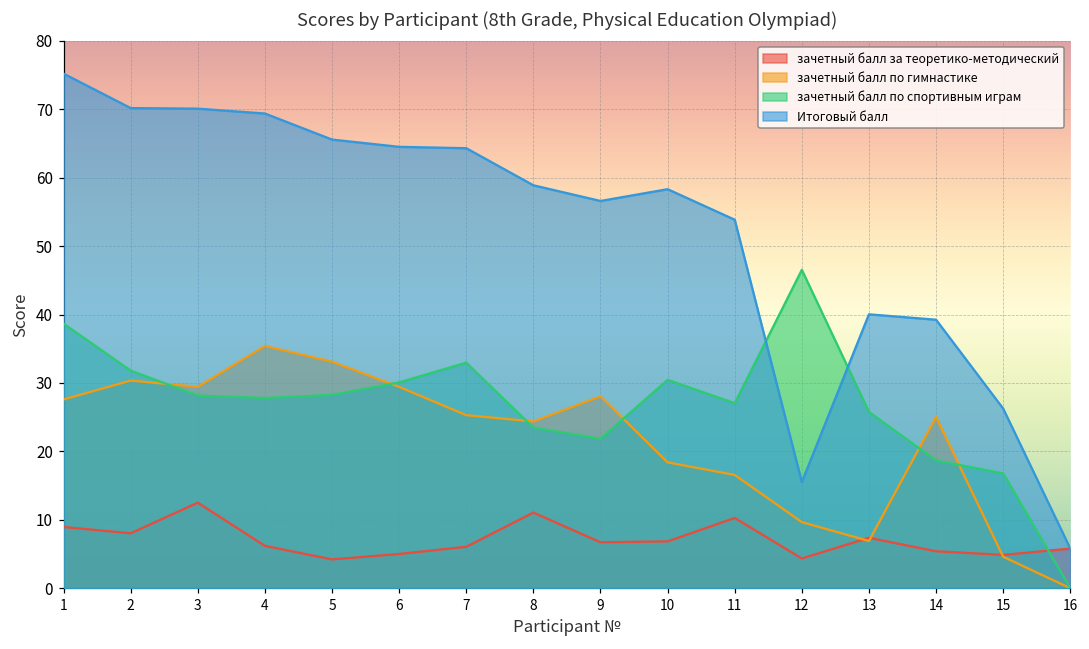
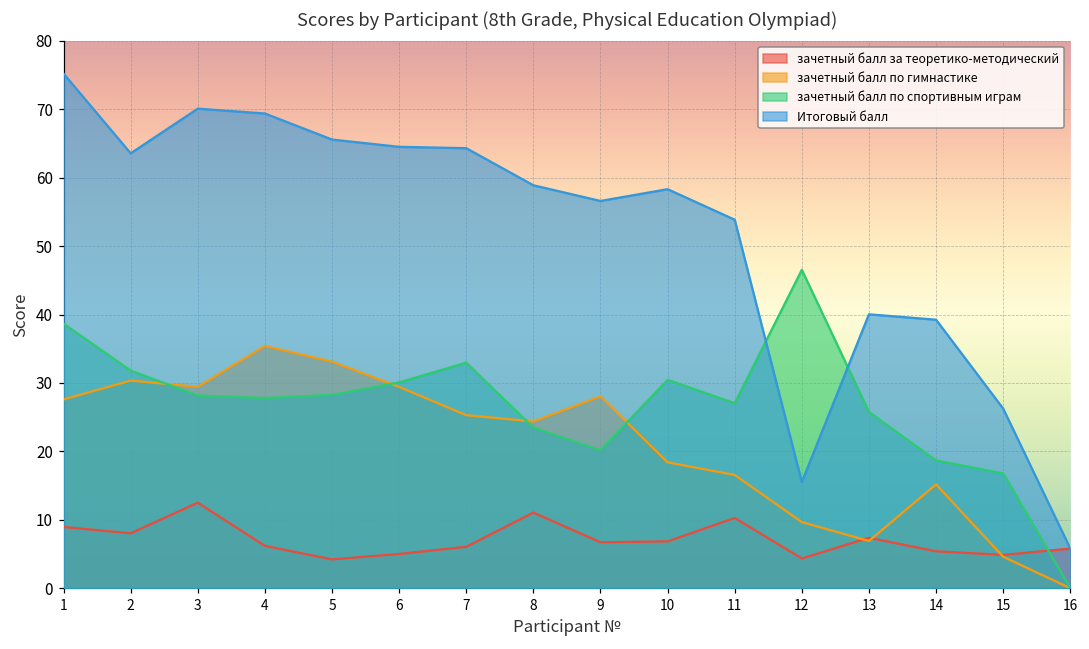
  {
    "зачетный балл за теоретико-методический": {
      "1": 9,
      "2": 8,
      "3": 13,
      "4": 6,
      "5": 4,
      "6": 5,
      "7": 6,
      "8": 11,
      "9": 7,
      "10": 7,
      "11": 10,
      "12": 4,
      "13": 7,
      "14": 5
    },
    "зачетный балл по гимнастике": {
      "1": 28,
      "2": 30,
      "3": 29,
      "4": 35,
      "5": 33,
      "6": 29,
      "7": 25,
      "8": 24,
      "9": 28,
      "10": 18,
      "11": 17,
      "12": 10,
      "13": 7,
-     "14": 25
+     "14": 15
    },
    "зачетный балл по спортивным играм": {
      "1": 39,
      "2": 32,
      "3": 28,
      "4": 28,
      "5": 28,
      "6": 30,
      "7": 33,
      "8": 23,
-     "9": 22,
+     "9": 20,
      "10": 30,
      "11": 27,
      "12": 47,
      "13": 26,
      "14": 19,
      "15": 17
    },
    "Итоговый балл": {
      "1": 75,
-     "2": 70,
+     "2": 64,
      "3": 70,
      "4": 69,
      "5": 66,
      "6": 65,
      "7": 64,
      "8": 59,
      "9": 57,
      "10": 58,
      "11": 54,
      "12": 16,
      "13": 40,
      "14": 39,
      "15": 26
    }
  }
